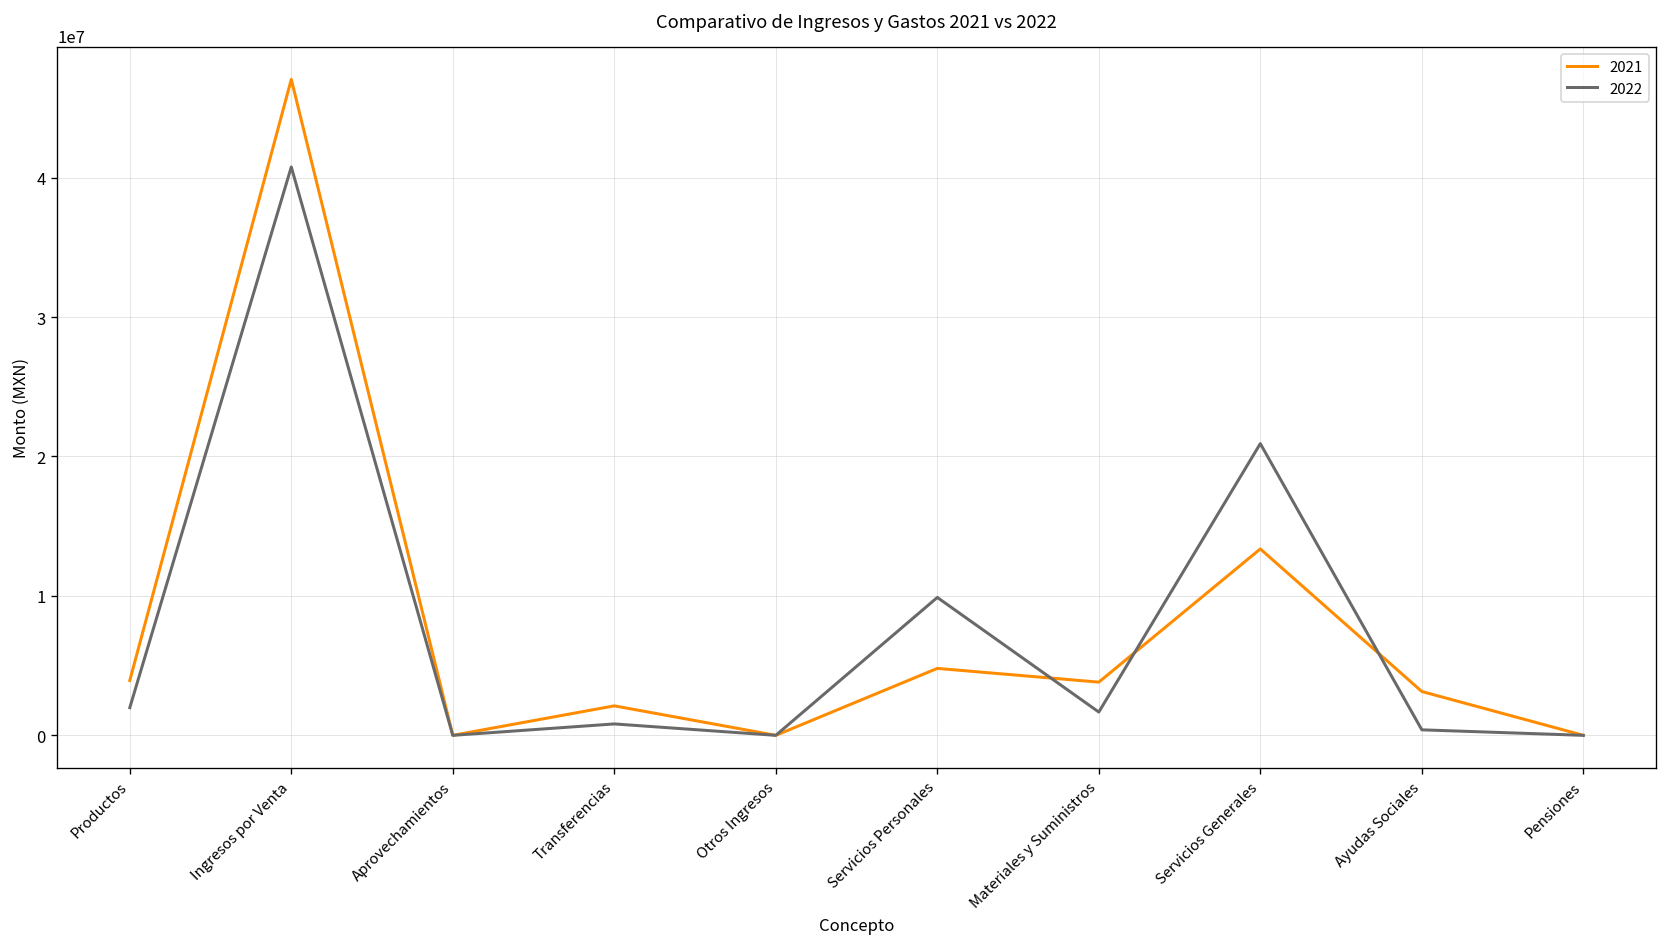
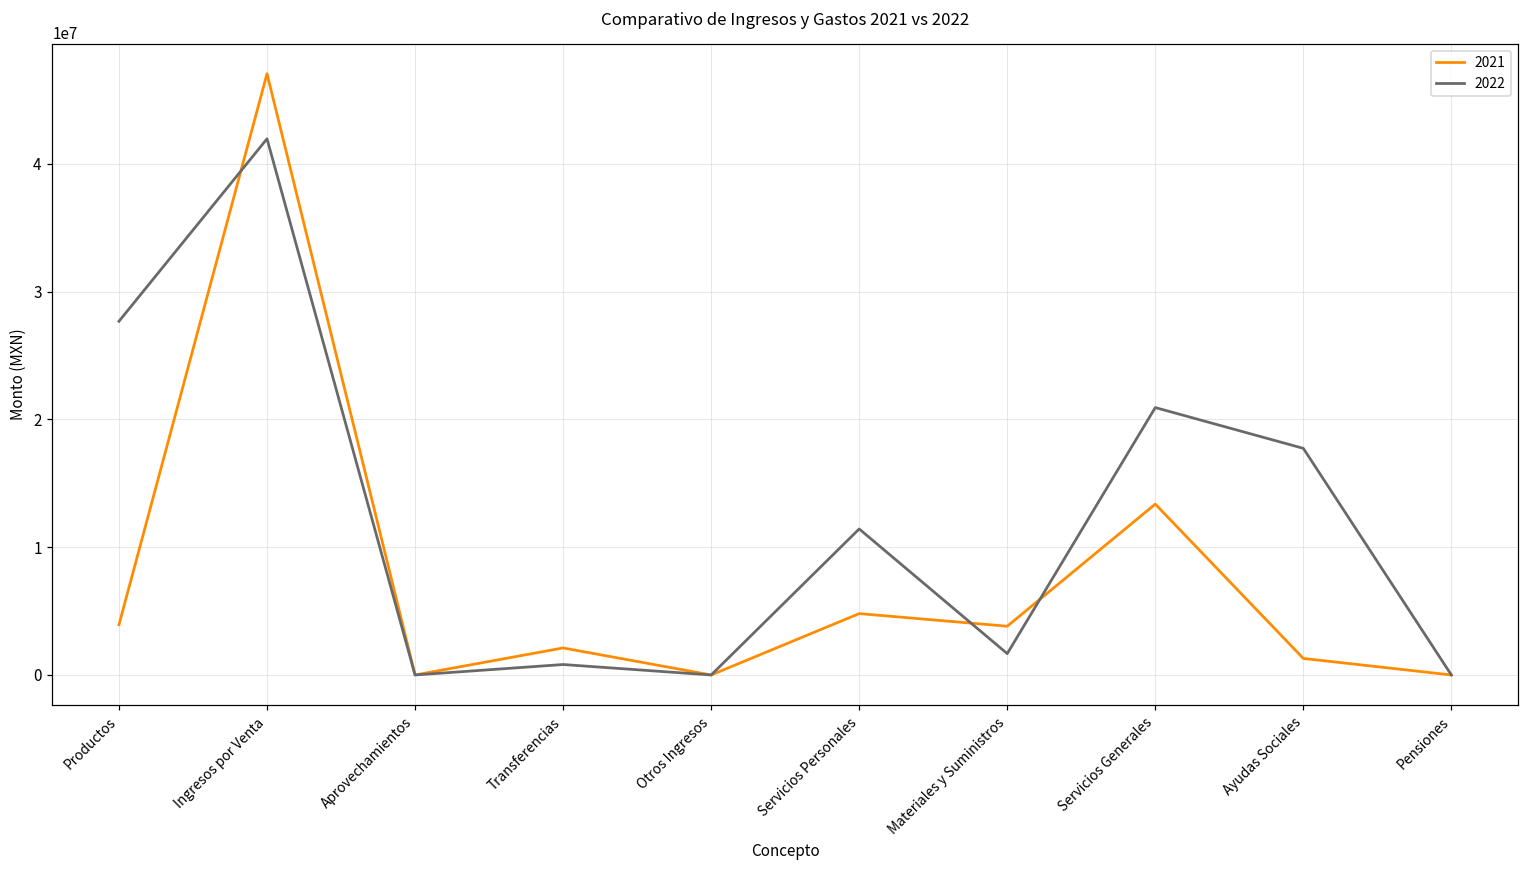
  {
    "2021": {
      "Productos": 3900000,
      "Ingresos por Venta": 47000000,
      "Transferencias": 2100000,
      "Servicios Personales": 4800000,
      "Materiales y Suministros": 3800000,
      "Servicios Generales": 13400000,
-     "Ayudas Sociales": 3100000
+     "Ayudas Sociales": 1300000
    },
    "2022": {
-     "Productos": 2000000,
-     "Ingresos por Venta": 40800000,
+     "Productos": 27700000,
+     "Ingresos por Venta": 41900000,
      "Transferencias": 800000,
-     "Servicios Personales": 9900000,
+     "Servicios Personales": 11400000,
      "Materiales y Suministros": 1700000,
      "Servicios Generales": 20900000,
-     "Ayudas Sociales": 400000
+     "Ayudas Sociales": 17700000
    }
  }
